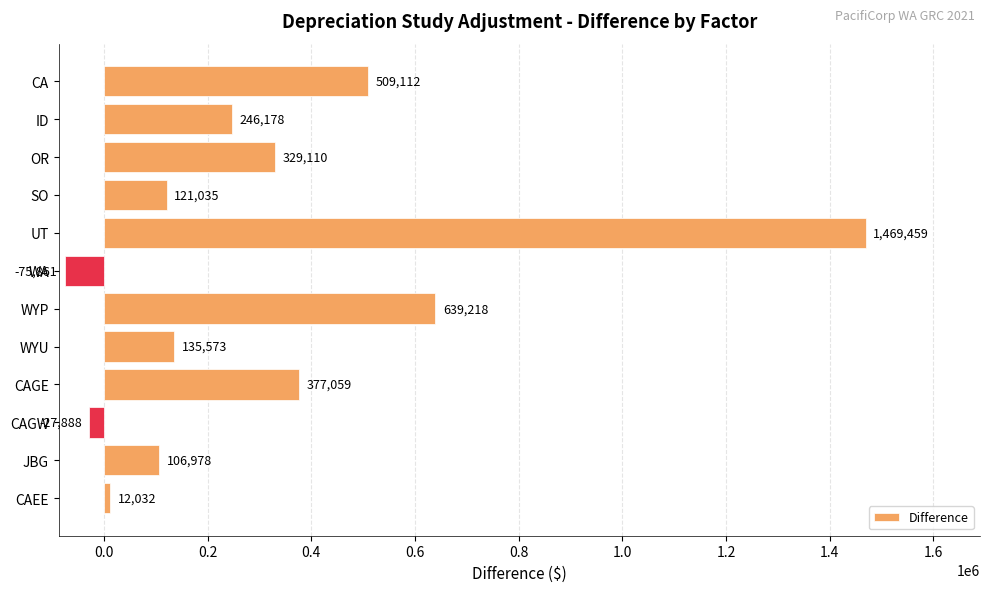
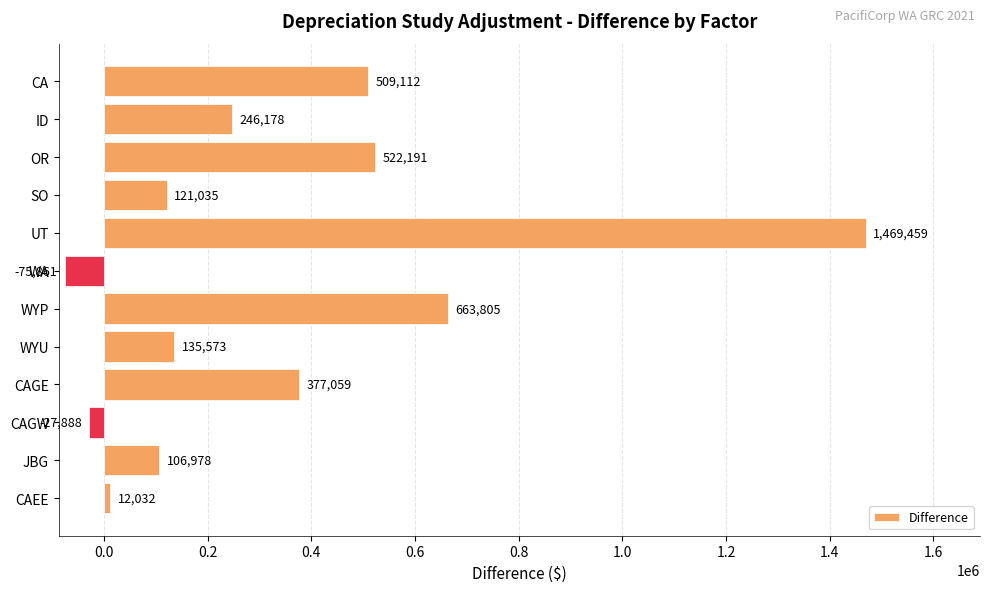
  {
    "CA": "509,112",
    "ID": "246,178",
-   "OR": "329,110",
+   "OR": "522,191",
    "SO": "121,035",
    "UT": "1,469,459",
    "WA": "-75,861",
-   "WYP": "639,218",
+   "WYP": "663,805",
    "WYU": "135,573",
    "CAGE": "377,059",
    "CAGW": "-27,888",
    "JBG": "106,978",
    "CAEE": "12,032"
  }
